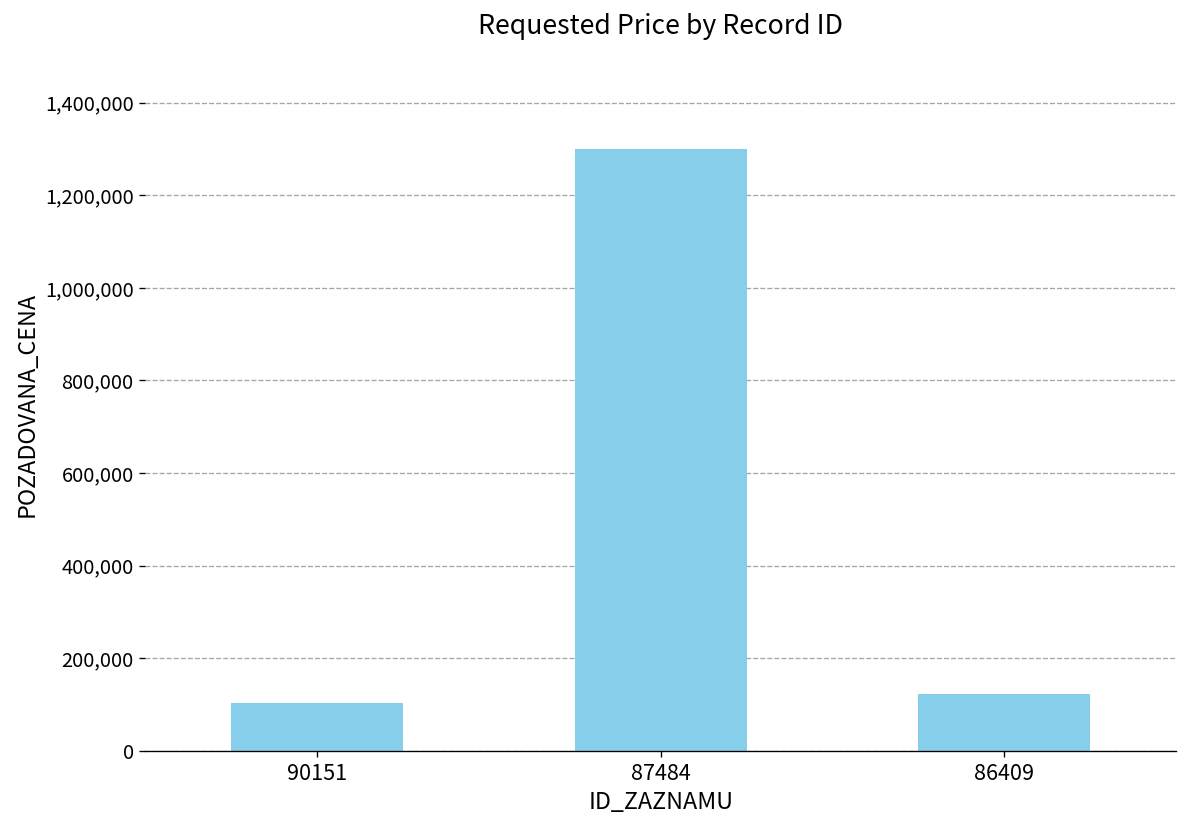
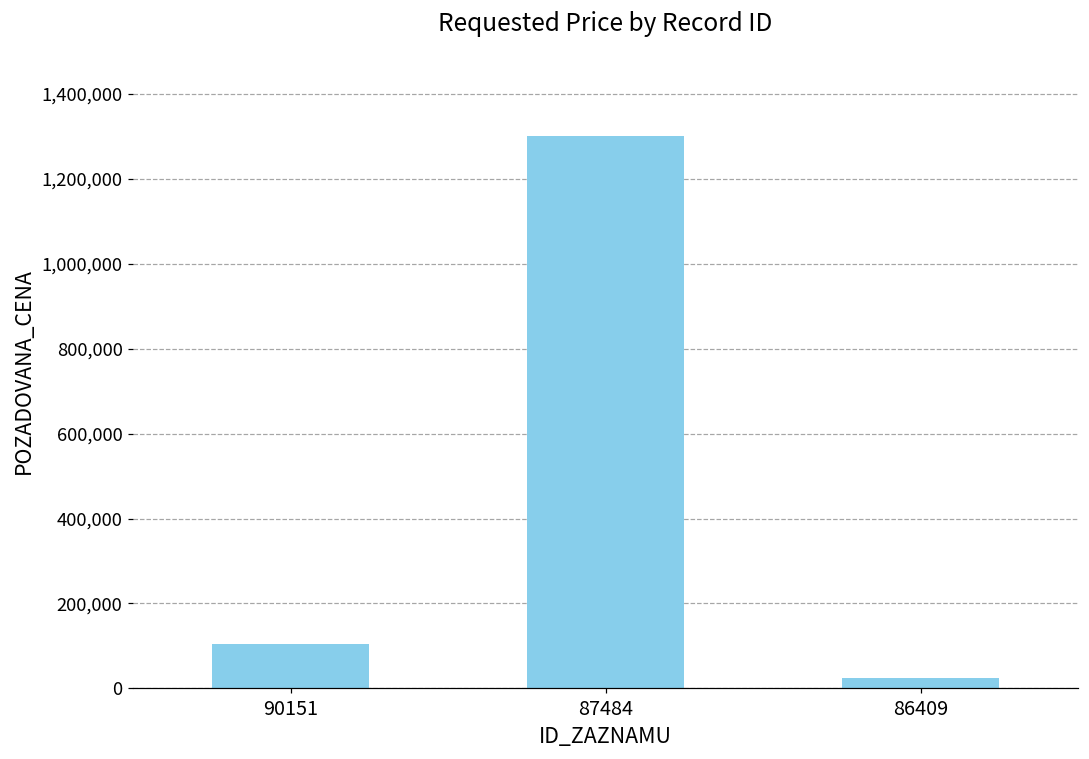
  {
    "90151": "100,000",
    "87484": "1,300,000",
-   "86409": "120,000"
+   "86409": "20,000"
  }
